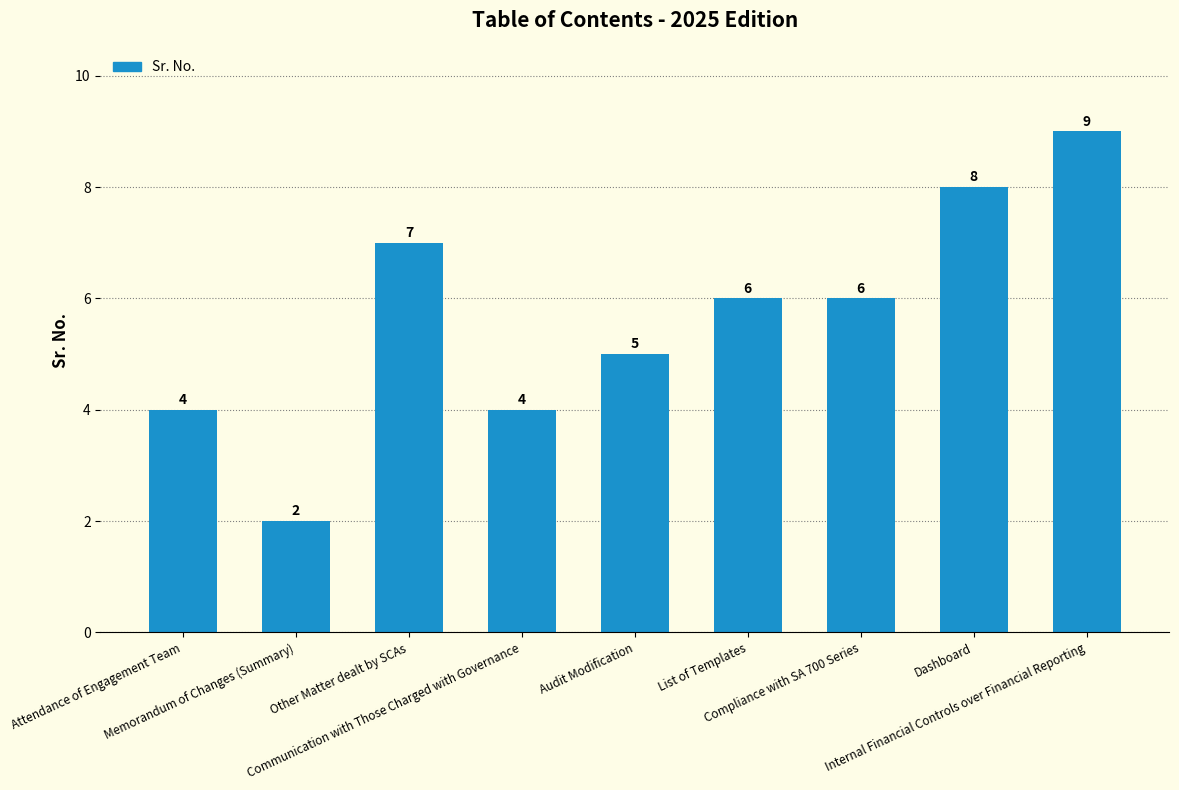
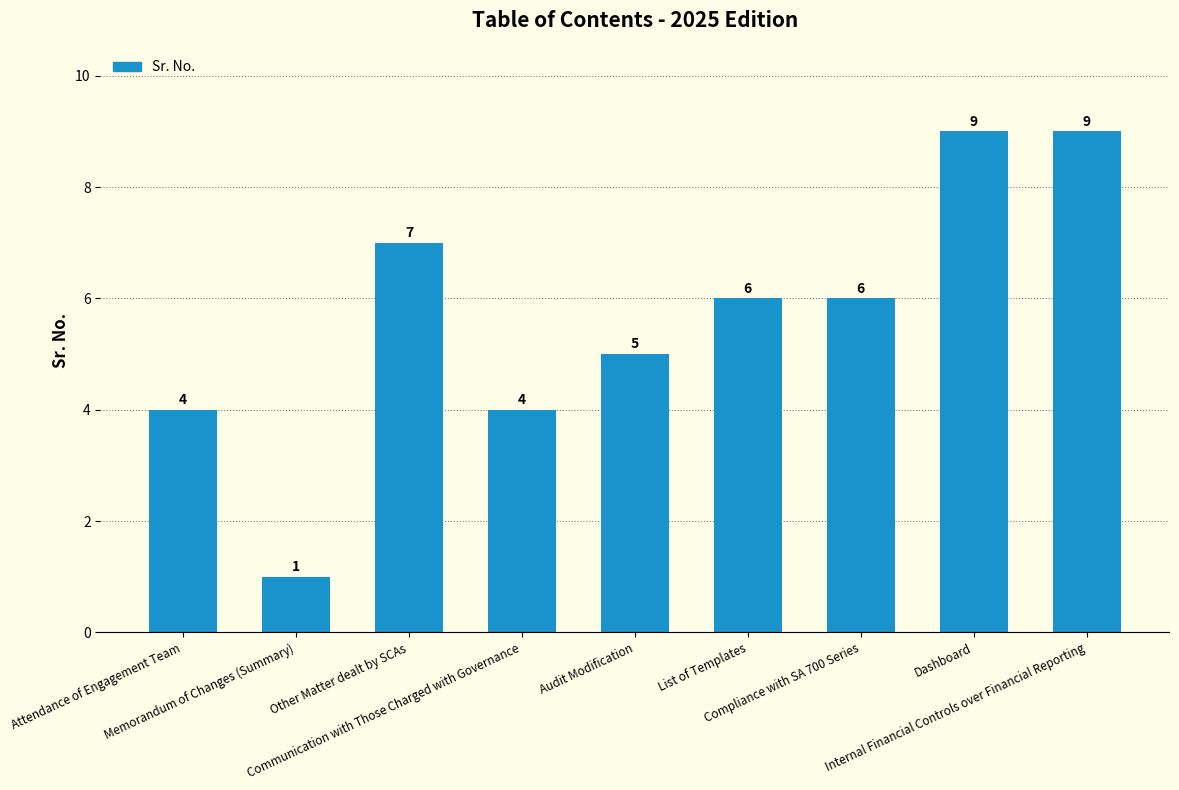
  {
    "Attendance of Engagement Team": 4,
-   "Memorandum of Changes (Summary)": 2,
+   "Memorandum of Changes (Summary)": 1,
    "Other Matter dealt by SCAs": 7,
    "Communication with Those Charged with Governance": 4,
    "Audit Modification": 5,
    "List of Templates": 6,
    "Compliance with SA 700 Series": 6,
-   "Dashboard": 8,
+   "Dashboard": 9,
    "Internal Financial Controls over Financial Reporting": 9
  }
